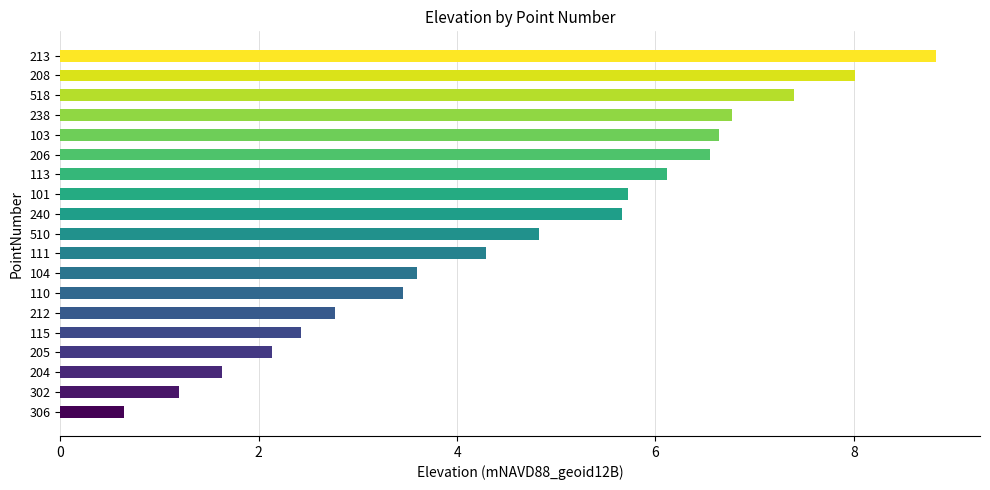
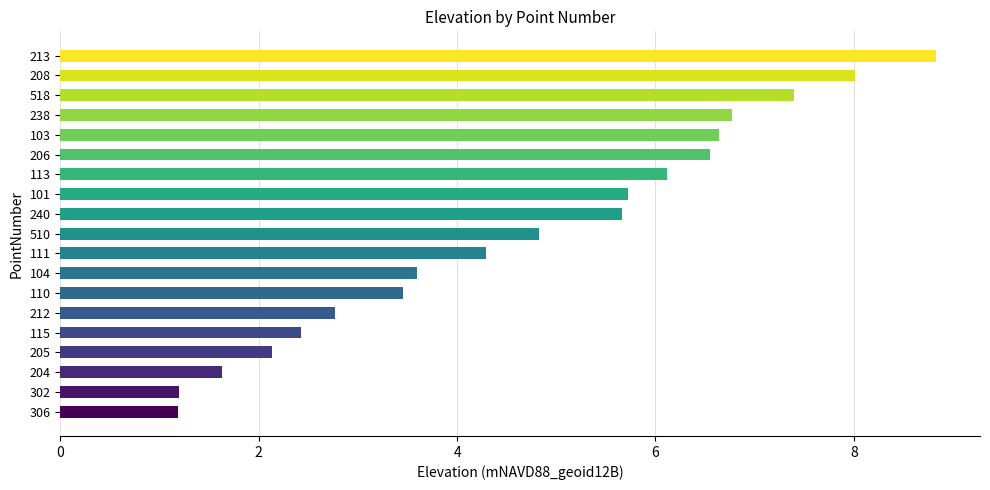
  {
    "213": 8.8,
    "208": 8.0,
    "518": 7.4,
    "238": 6.8,
    "103": 6.6,
    "206": 6.6,
    "113": 6.1,
    "101": 5.7,
    "240": 5.7,
    "510": 4.8,
    "111": 4.3,
    "104": 3.6,
    "110": 3.5,
    "212": 2.8,
    "115": 2.4,
    "205": 2.1,
    "204": 1.6,
    "302": 1.2,
-   "306": 0.6
+   "306": 1.2
  }
